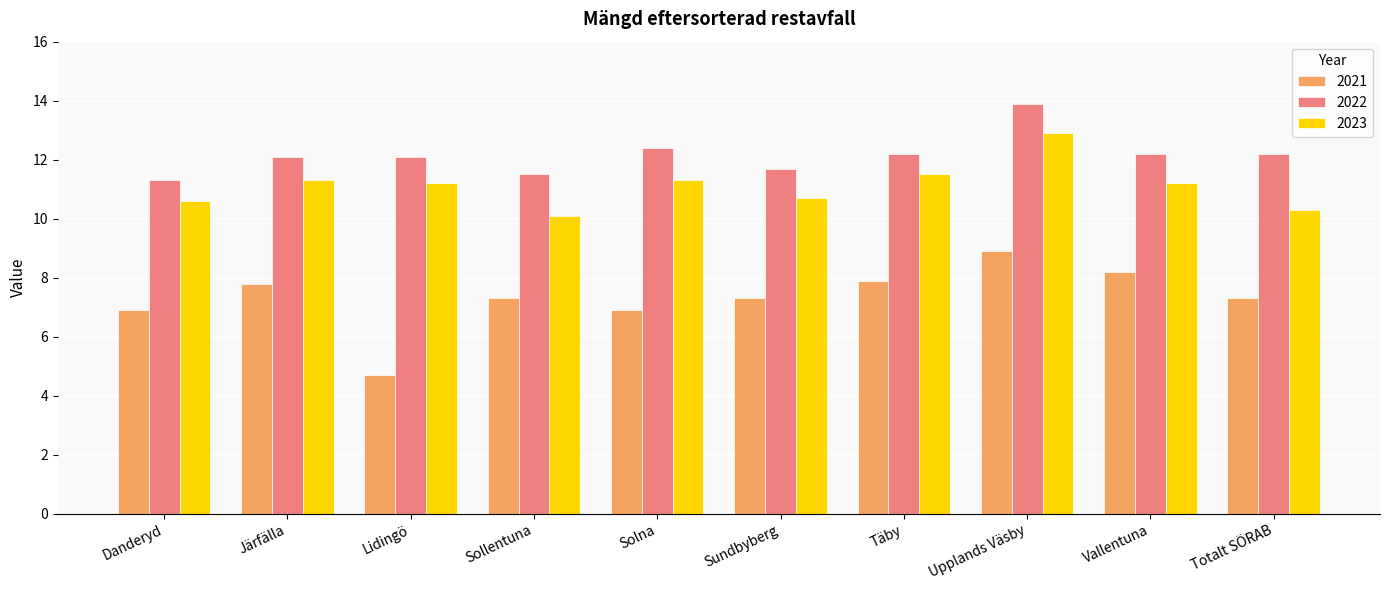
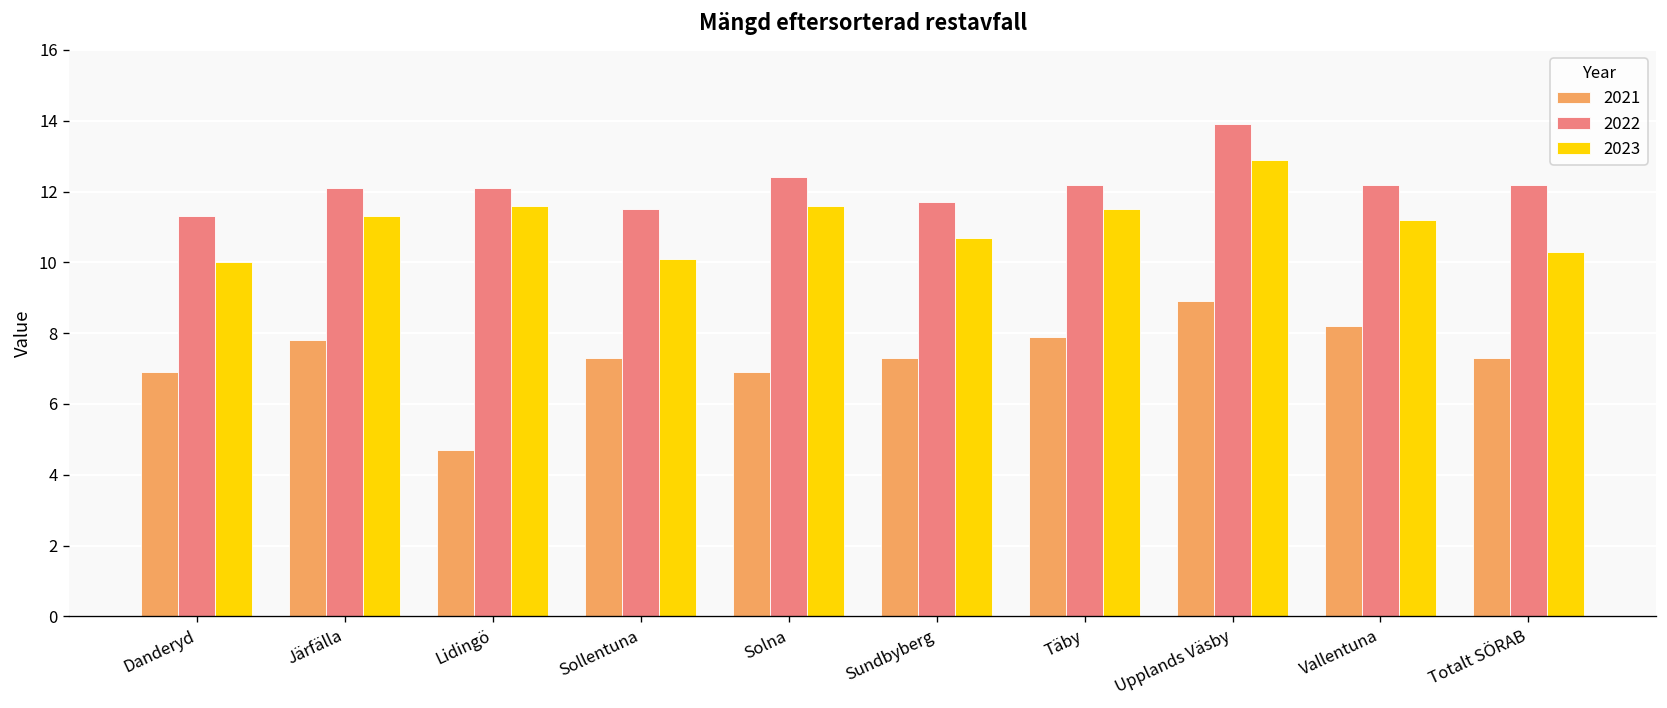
  {
    "2023": {
-     "Danderyd": 10.6,
+     "Danderyd": 10.0,
      "Järfälla": 11.3,
-     "Lidingö": 11.2,
+     "Lidingö": 11.6,
      "Sollentuna": 10.1,
-     "Solna": 11.3,
+     "Solna": 11.6,
      "Sundbyberg": 10.7,
      "Täby": 11.5,
      "Upplands Väsby": 12.9,
      "Vallentuna": 11.2,
      "Totalt SÖRAB": 10.3
    }
  }
